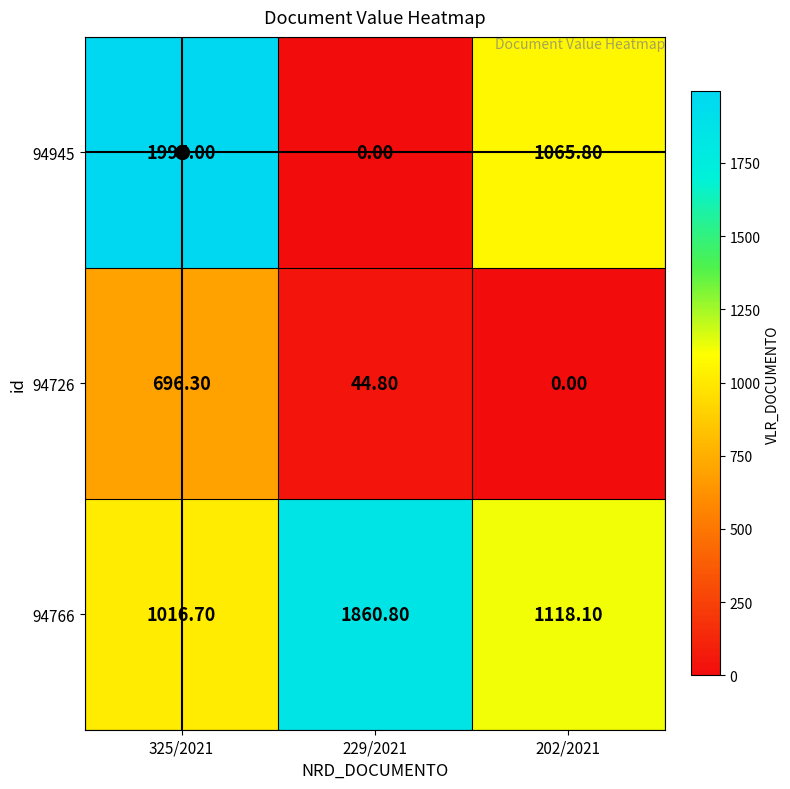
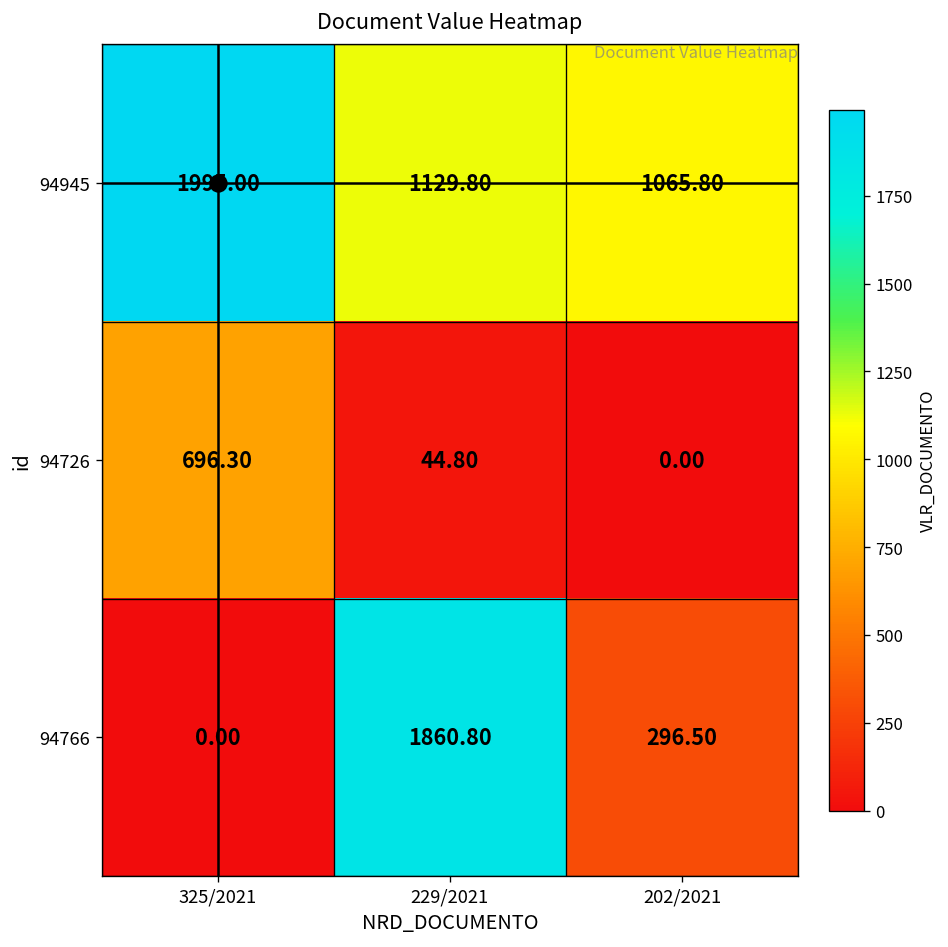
  {
    "94945": {
-     "229/2021": 0.00
+     "229/2021": 1129.80
    },
    "94726": {
      "325/2021": 696.30,
      "229/2021": 44.80,
      "202/2021": 0.00
    },
    "94766": {
-     "325/2021": 1016.70,
+     "325/2021": 0.00,
      "229/2021": 1860.80,
-     "202/2021": 1118.10
+     "202/2021": 296.50
    }
  }
